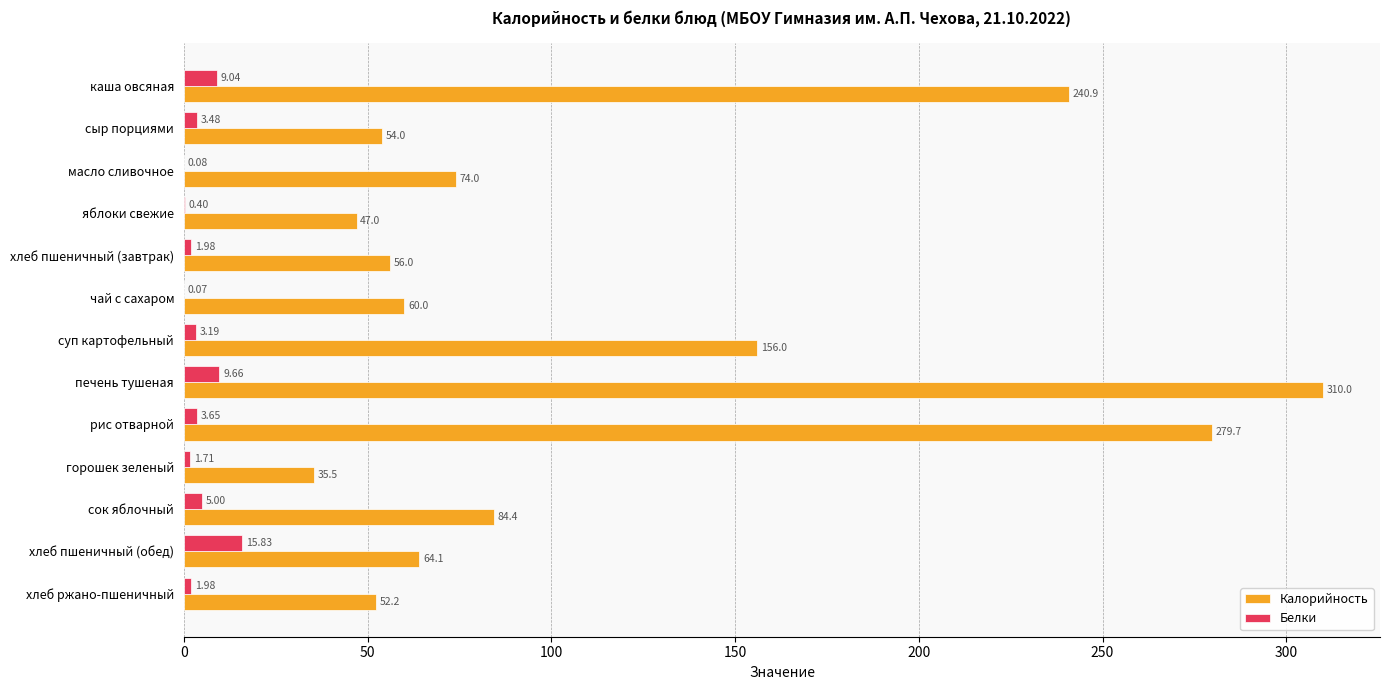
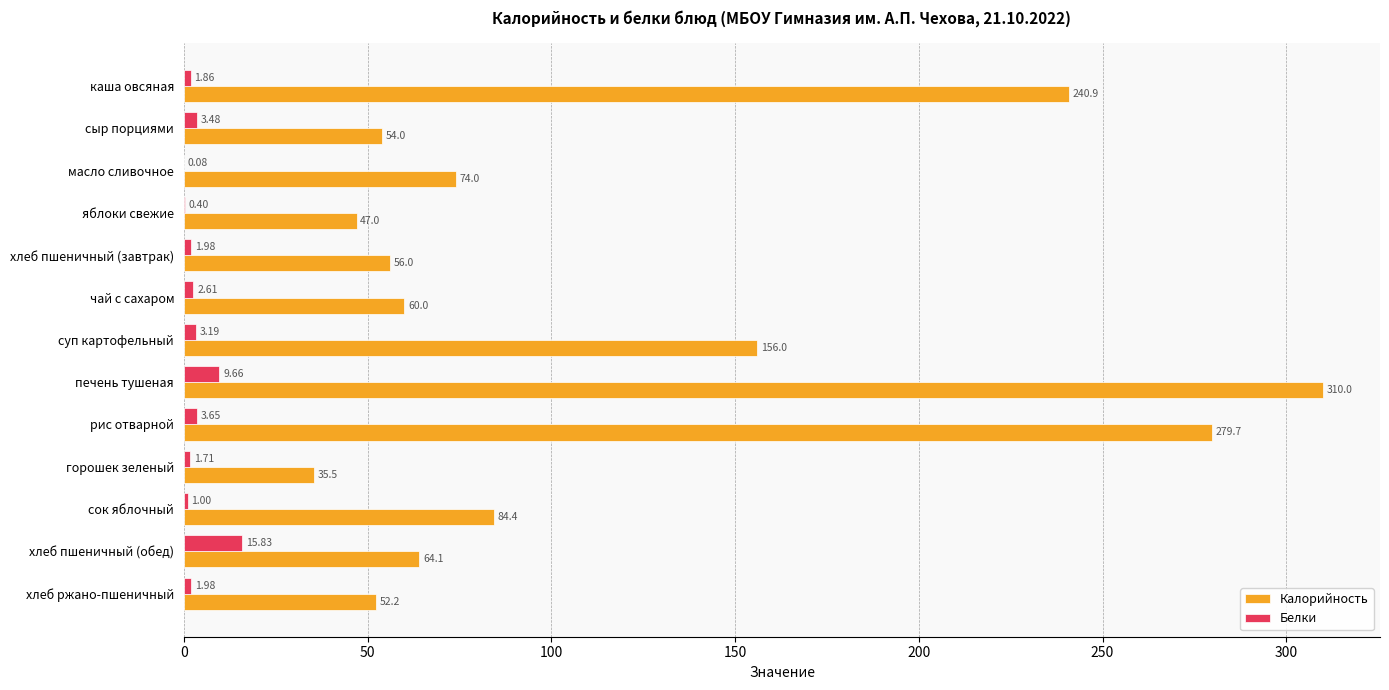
  {
    "Калорийность": {
      "каша овсяная": 240.9,
      "сыр порциями": 54.0,
      "масло сливочное": 74.0,
      "яблоки свежие": 47.0,
      "хлеб пшеничный (завтрак)": 56.0,
      "чай с сахаром": 60.0,
      "суп картофельный": 156.0,
      "печень тушеная": 310.0,
      "рис отварной": 279.7,
      "горошек зеленый": 35.5,
      "сок яблочный": 84.4,
      "хлеб пшеничный (обед)": 64.1,
      "хлеб ржано-пшеничный": 52.2
    },
    "Белки": {
-     "каша овсяная": 9.04,
+     "каша овсяная": 1.86,
      "сыр порциями": 3.48,
      "масло сливочное": 0.08,
      "яблоки свежие": 0.40,
      "хлеб пшеничный (завтрак)": 1.98,
-     "чай с сахаром": 0.07,
+     "чай с сахаром": 2.61,
      "суп картофельный": 3.19,
      "печень тушеная": 9.66,
      "рис отварной": 3.65,
      "горошек зеленый": 1.71,
-     "сок яблочный": 5.00,
+     "сок яблочный": 1.00,
      "хлеб пшеничный (обед)": 15.83,
      "хлеб ржано-пшеничный": 1.98
    }
  }
